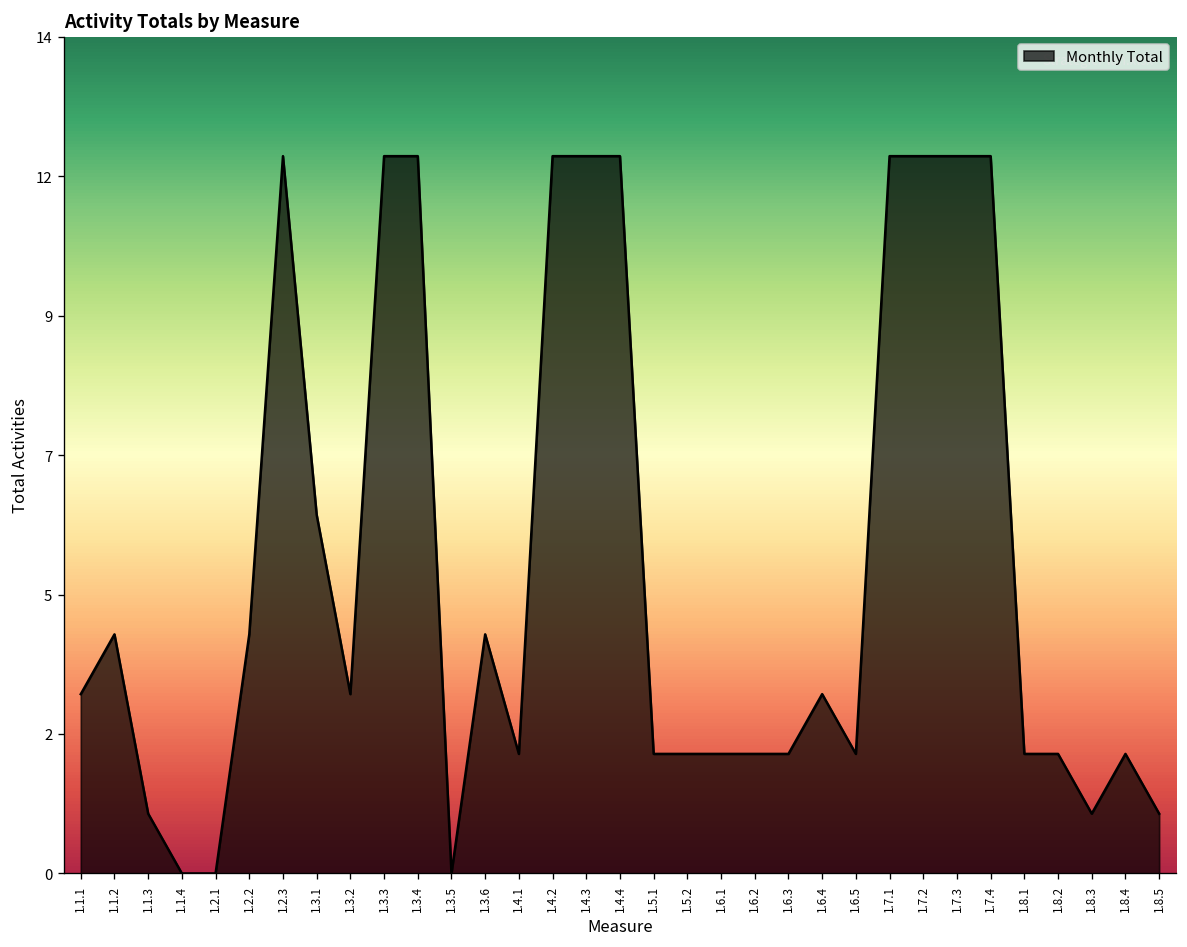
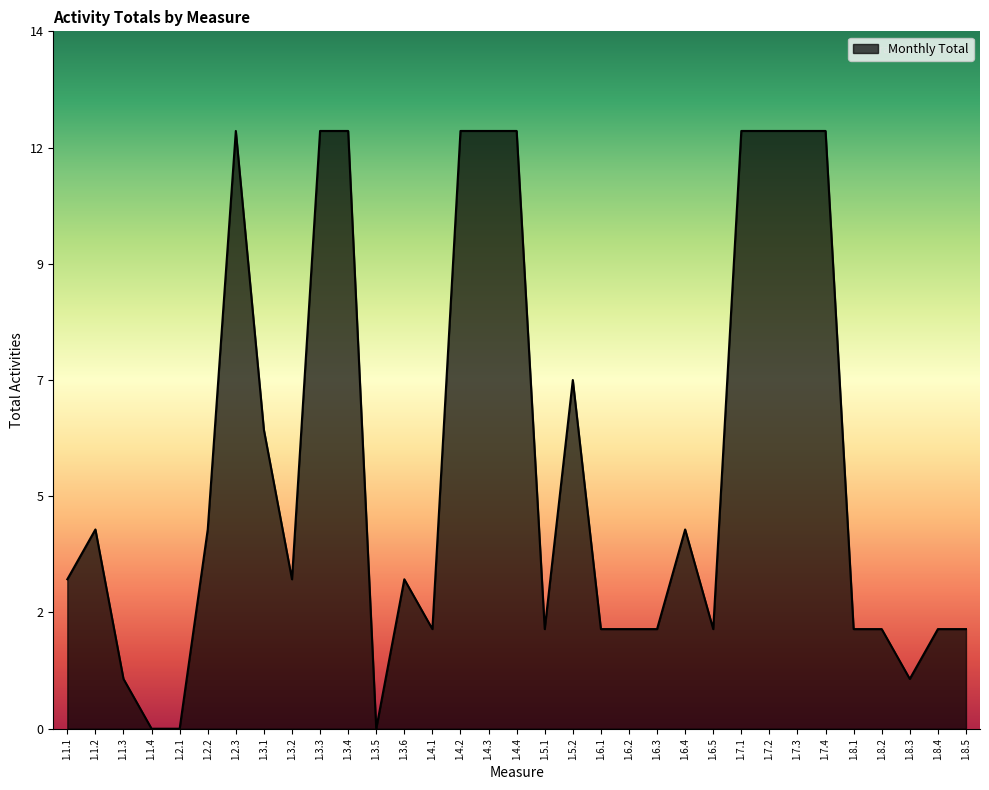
  {
    "1.1.1": 3,
    "1.1.2": 4,
    "1.1.3": 1,
    "1.1.4": 0,
    "1.2.1": 0,
    "1.2.2": 4,
    "1.2.3": 12,
    "1.3.1": 6,
    "1.3.2": 3,
    "1.3.3": 12,
    "1.3.4": 12,
    "1.3.5": 0,
-   "1.3.6": 4,
+   "1.3.6": 3,
    "1.4.1": 2,
    "1.4.2": 12,
    "1.4.3": 12,
    "1.4.4": 12,
    "1.5.1": 2,
-   "1.5.2": 2,
+   "1.5.2": 7,
    "1.6.1": 2,
    "1.6.2": 2,
    "1.6.3": 2,
-   "1.6.4": 3,
+   "1.6.4": 4,
    "1.6.5": 2,
    "1.7.1": 12,
    "1.7.2": 12,
    "1.7.3": 12,
    "1.7.4": 12,
    "1.8.1": 2,
    "1.8.2": 2,
    "1.8.3": 1,
    "1.8.4": 2,
-   "1.8.5": 1
+   "1.8.5": 2
  }
